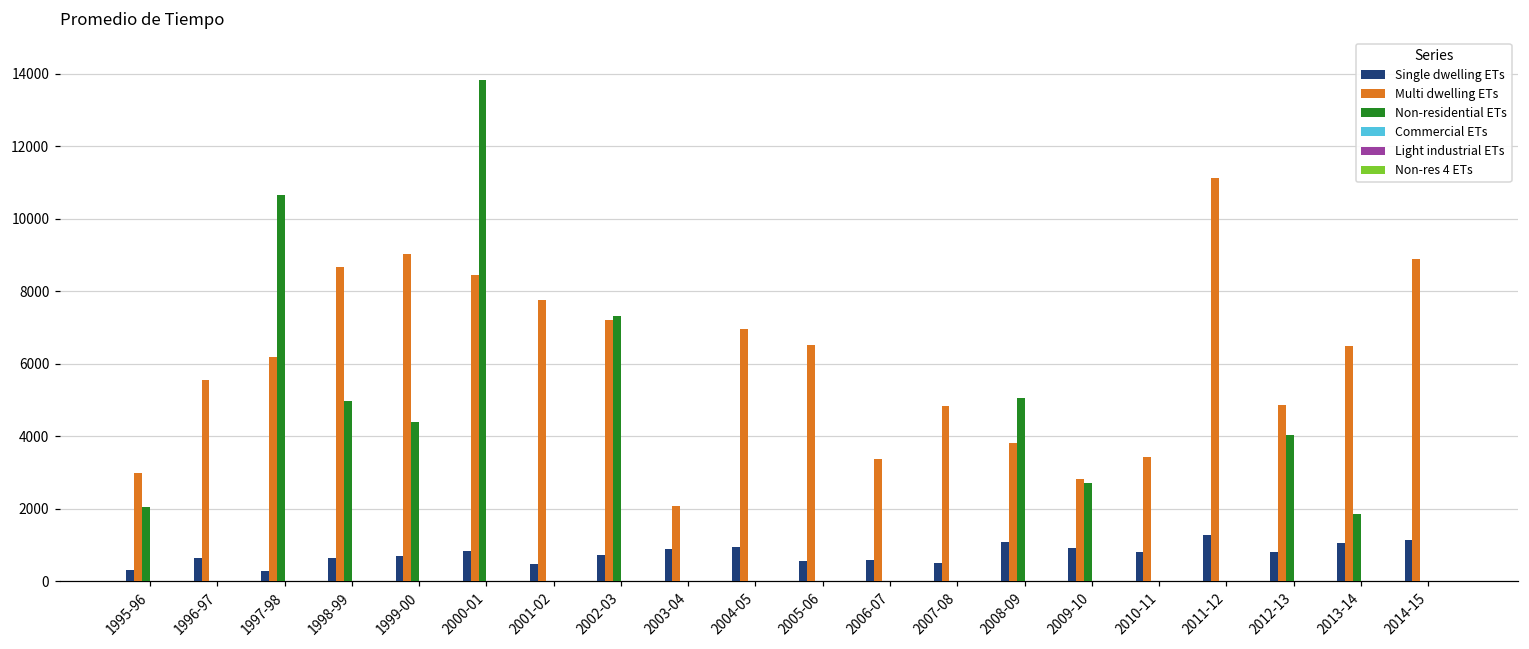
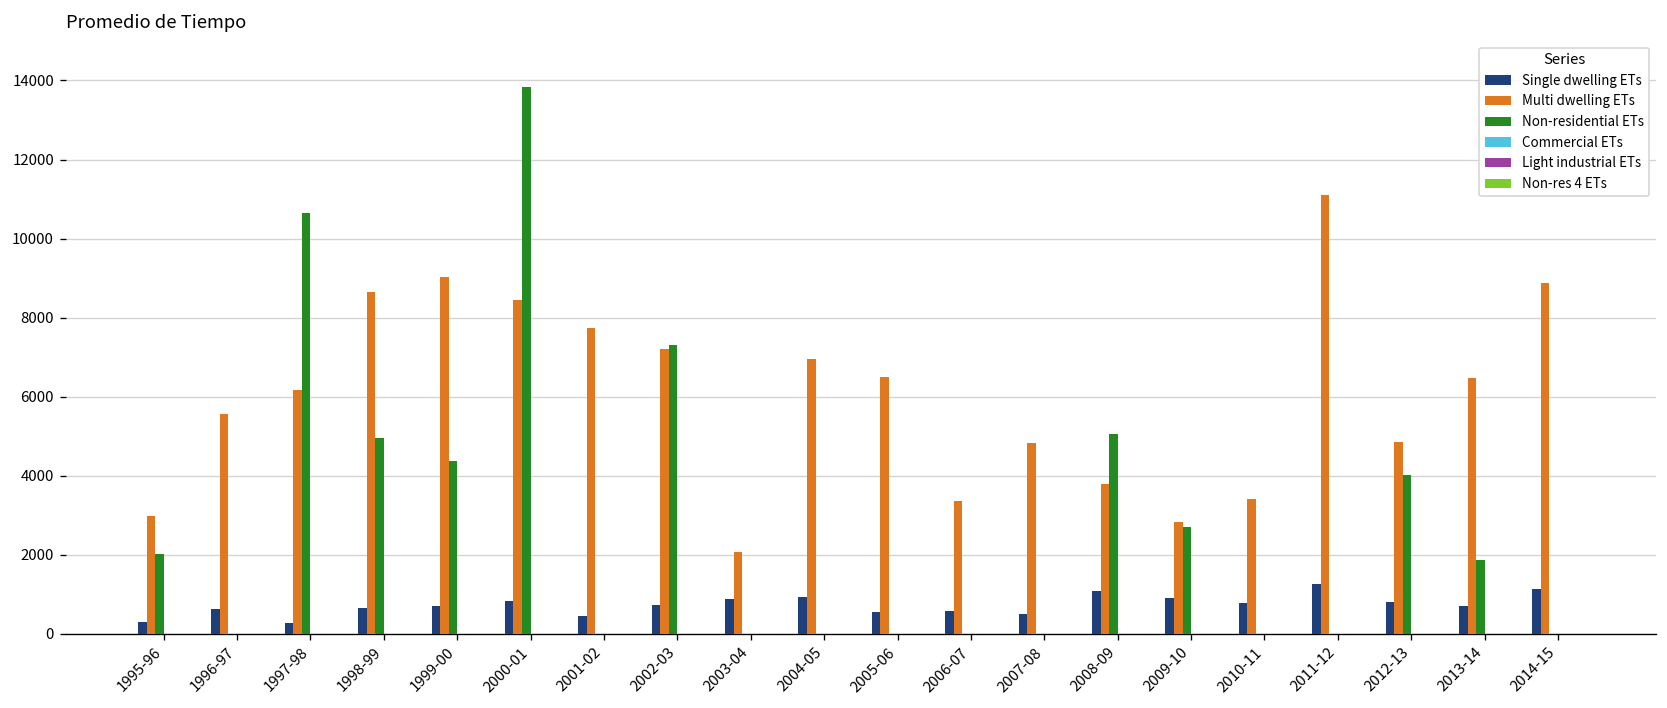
  {
    "Single dwelling ETs": {
      "1995-96": 300,
      "1996-97": 600,
      "1997-98": 300,
      "1998-99": 600,
      "1999-00": 700,
      "2000-01": 800,
      "2001-02": 500,
      "2002-03": 700,
      "2003-04": 900,
      "2004-05": 900,
      "2005-06": 600,
      "2006-07": 600,
      "2007-08": 500,
      "2008-09": 1100,
      "2009-10": 900,
      "2010-11": 800,
      "2011-12": 1300,
      "2012-13": 800,
-     "2013-14": 1000,
+     "2013-14": 700,
      "2014-15": 1100
    },
    "Multi dwelling ETs": {
      "1995-96": 3000,
      "1996-97": 5600,
      "1997-98": 6200,
      "1998-99": 8700,
      "1999-00": 9000,
      "2000-01": 8400,
      "2001-02": 7700,
      "2002-03": 7200,
      "2003-04": 2100,
      "2004-05": 7000,
      "2005-06": 6500,
      "2006-07": 3400,
      "2007-08": 4800,
      "2008-09": 3800,
      "2009-10": 2800,
      "2010-11": 3400,
      "2011-12": 11100,
      "2012-13": 4900,
      "2013-14": 6500,
      "2014-15": 8900
    },
    "Non-residential ETs": {
      "1995-96": 2000,
      "1996-97": 0,
      "1997-98": 10600,
      "1998-99": 5000,
      "1999-00": 4400,
      "2000-01": 13800,
      "2001-02": 0,
      "2002-03": 7300,
      "2003-04": 0,
      "2004-05": 0,
      "2005-06": 0,
      "2006-07": 0,
      "2007-08": 0,
      "2008-09": 5100,
      "2009-10": 2700,
      "2010-11": 0,
      "2011-12": 0,
      "2012-13": 4000,
      "2013-14": 1900,
      "2014-15": 0
    },
    "Commercial ETs": {
      "1995-96": 0,
      "1996-97": 0,
      "1997-98": 0,
      "1998-99": 0,
      "1999-00": 0,
      "2000-01": 0,
      "2001-02": 0,
      "2002-03": 0,
      "2003-04": 0,
      "2004-05": 0,
      "2005-06": 0,
      "2006-07": 0,
      "2007-08": 0,
      "2008-09": 0,
      "2009-10": 0,
      "2010-11": 0,
      "2011-12": 0,
      "2012-13": 0,
      "2013-14": 0,
      "2014-15": 0
    },
    "Light industrial ETs": {
      "1995-96": 0,
      "1996-97": 0,
      "1997-98": 0,
      "1998-99": 0,
      "1999-00": 0,
      "2000-01": 0,
      "2001-02": 0,
      "2002-03": 0,
      "2003-04": 0,
      "2004-05": 0,
      "2005-06": 0,
      "2006-07": 0,
      "2007-08": 0,
      "2008-09": 0,
      "2009-10": 0,
      "2010-11": 0,
      "2011-12": 0,
      "2012-13": 0,
      "2013-14": 0,
      "2014-15": 0
    },
    "Non-res 4 ETs": {
      "1995-96": 0,
      "1996-97": 0,
      "1997-98": 0,
      "1998-99": 0,
      "1999-00": 0,
      "2000-01": 0,
      "2001-02": 0,
      "2002-03": 0,
      "2003-04": 0,
      "2004-05": 0,
      "2005-06": 0,
      "2006-07": 0,
      "2007-08": 0,
      "2008-09": 0,
      "2009-10": 0,
      "2010-11": 0,
      "2011-12": 0,
      "2012-13": 0,
      "2013-14": 0,
      "2014-15": 0
    }
  }
